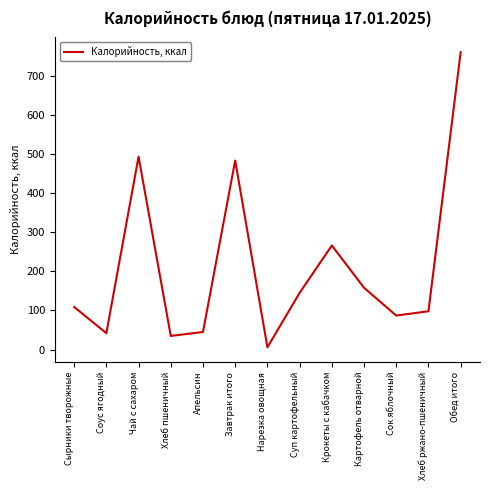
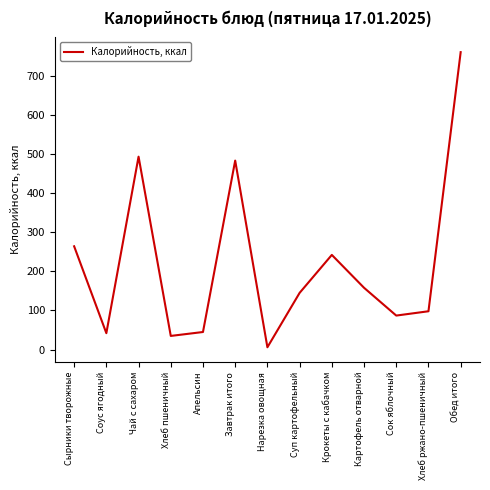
  {
-   "Сырники творожные": 110,
+   "Сырники творожные": 260,
    "Соус ягодный": 40,
    "Чай с сахаром": 490,
    "Хлеб пшеничный": 40,
    "Апельсин": 50,
    "Завтрак итого": 480,
    "Нарезка овощная": 10,
    "Суп картофельный": 150,
-   "Крокеты с кабачком": 270,
+   "Крокеты с кабачком": 240,
    "Картофель отварной": 160,
    "Сок яблочный": 90,
    "Хлеб ржано-пшеничный": 100,
    "Обед итого": 760
  }
